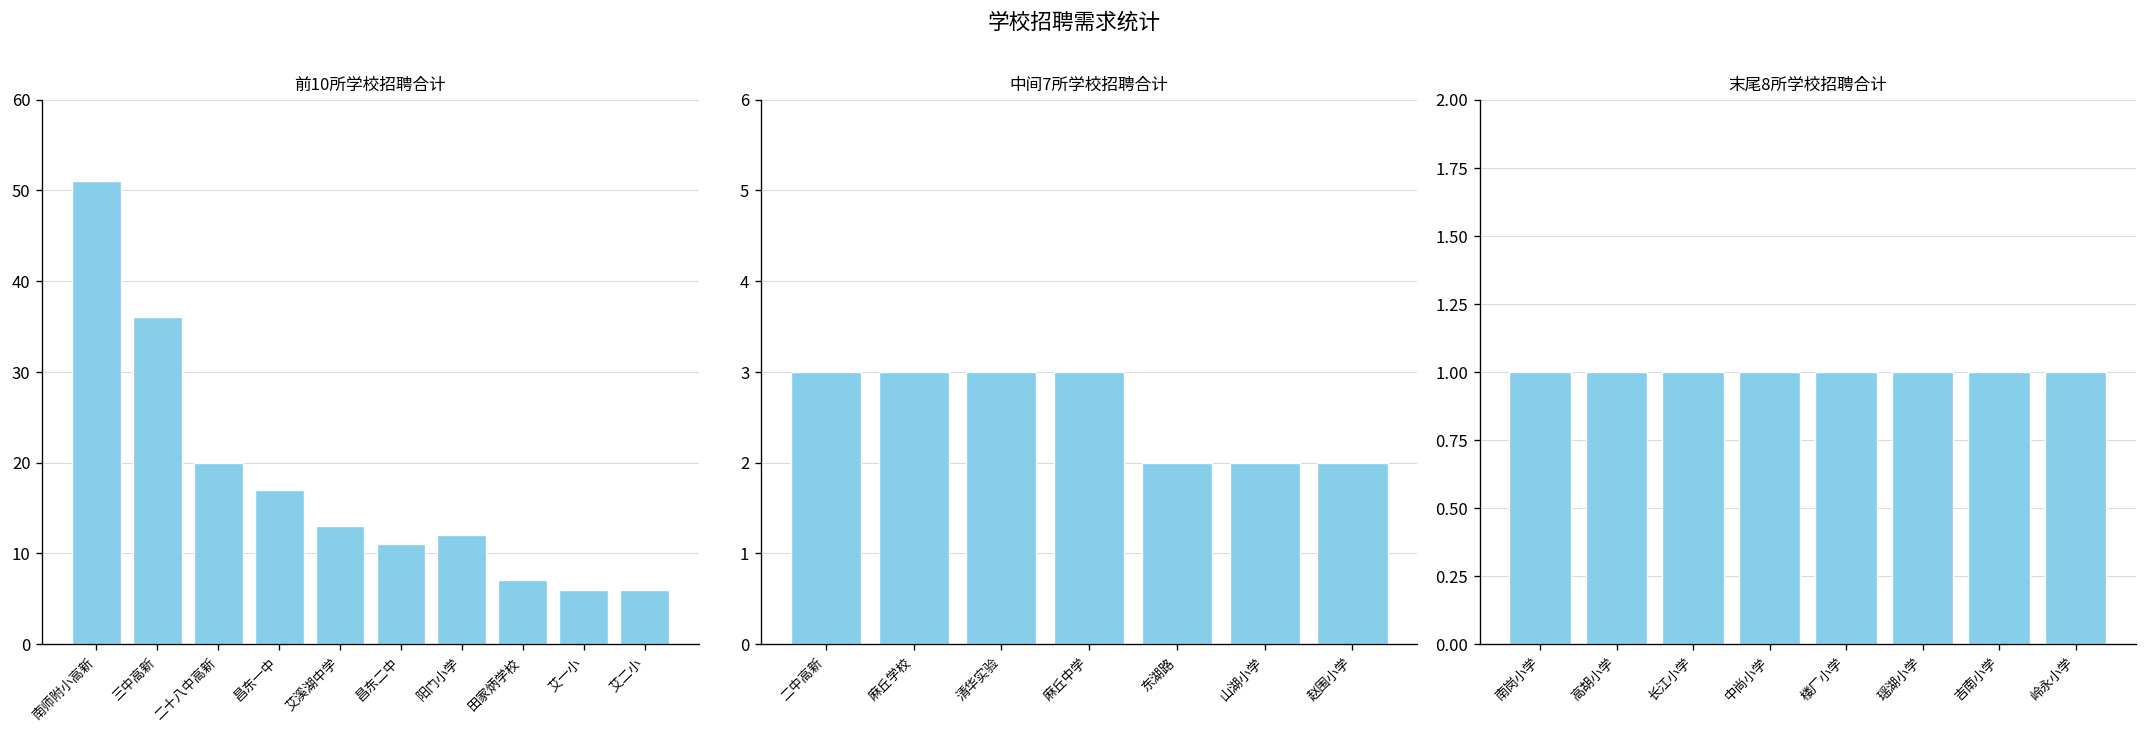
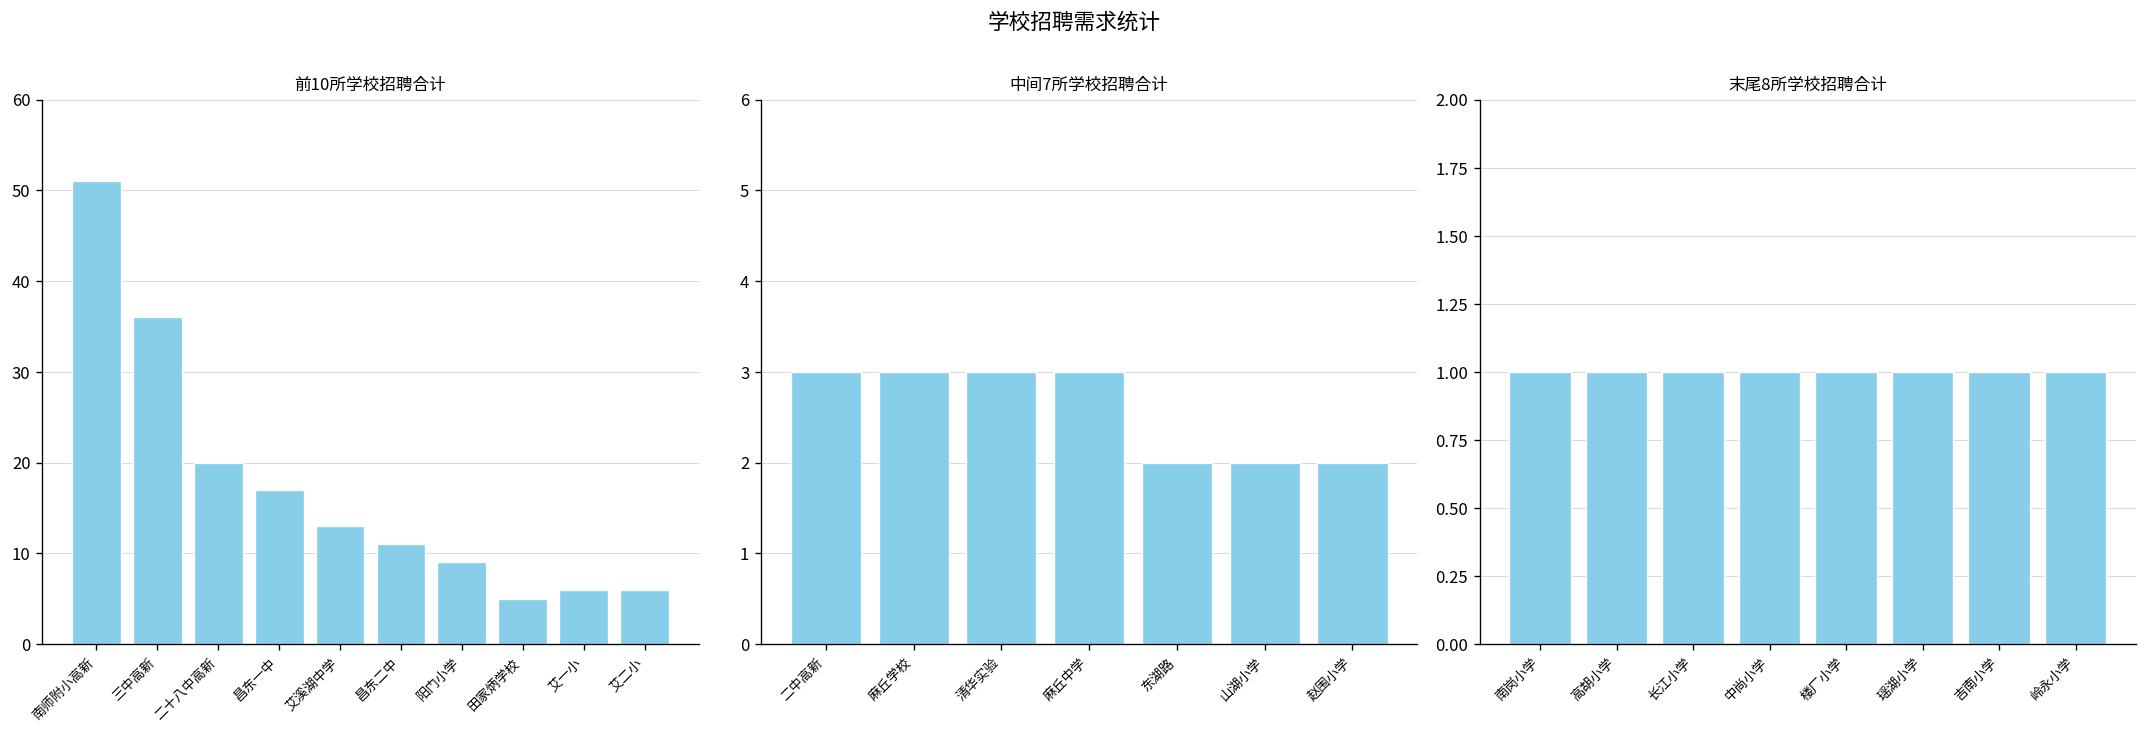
  {
    "前10所学校招聘合计": {
      "南师附小高新": 51,
      "三中高新": 36,
      "二十八中高新": 20,
      "昌东一中": 17,
      "艾溪湖中学": 13,
      "昌东二中": 11,
-     "阳门小学": 12,
-     "田家炳学校": 7,
+     "阳门小学": 9,
+     "田家炳学校": 5,
      "艾一小": 6,
      "艾二小": 6
    },
    "中间7所学校招聘合计": {
      "二中高新": 3.0,
      "麻丘学校": 3.0,
      "清华实验": 3.0,
      "麻丘中学": 3.0,
      "东湖路": 2.0,
      "山湖小学": 2.0,
      "赵围小学": 2.0
    },
    "末尾8所学校招聘合计": {
      "南岗小学": 1.00,
      "高胡小学": 1.00,
      "长江小学": 1.00,
      "中尚小学": 1.00,
      "楼厂小学": 1.00,
      "瑶湖小学": 1.00,
      "吉南小学": 1.00,
      "岭永小学": 1.00
    }
  }
